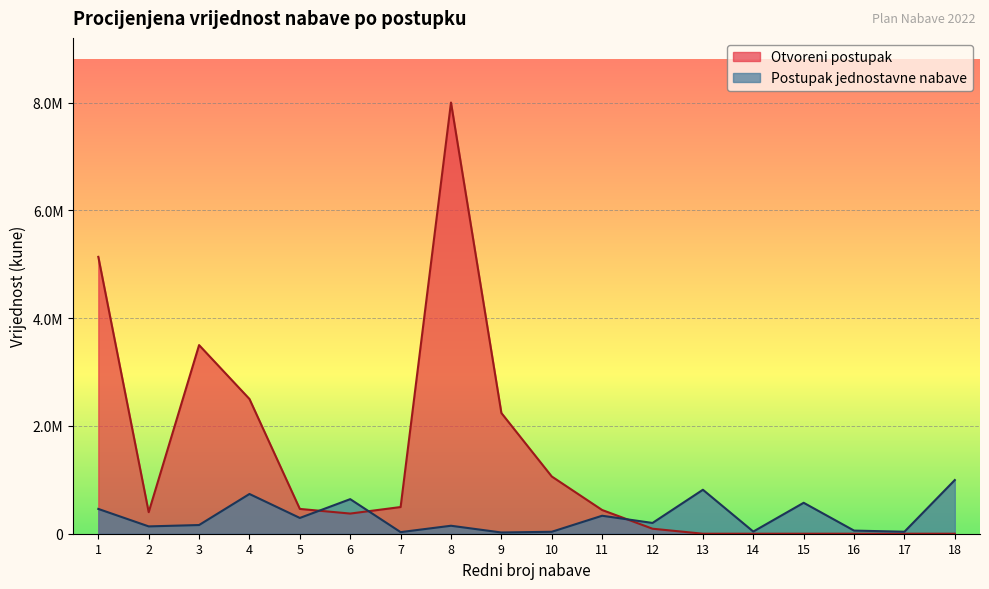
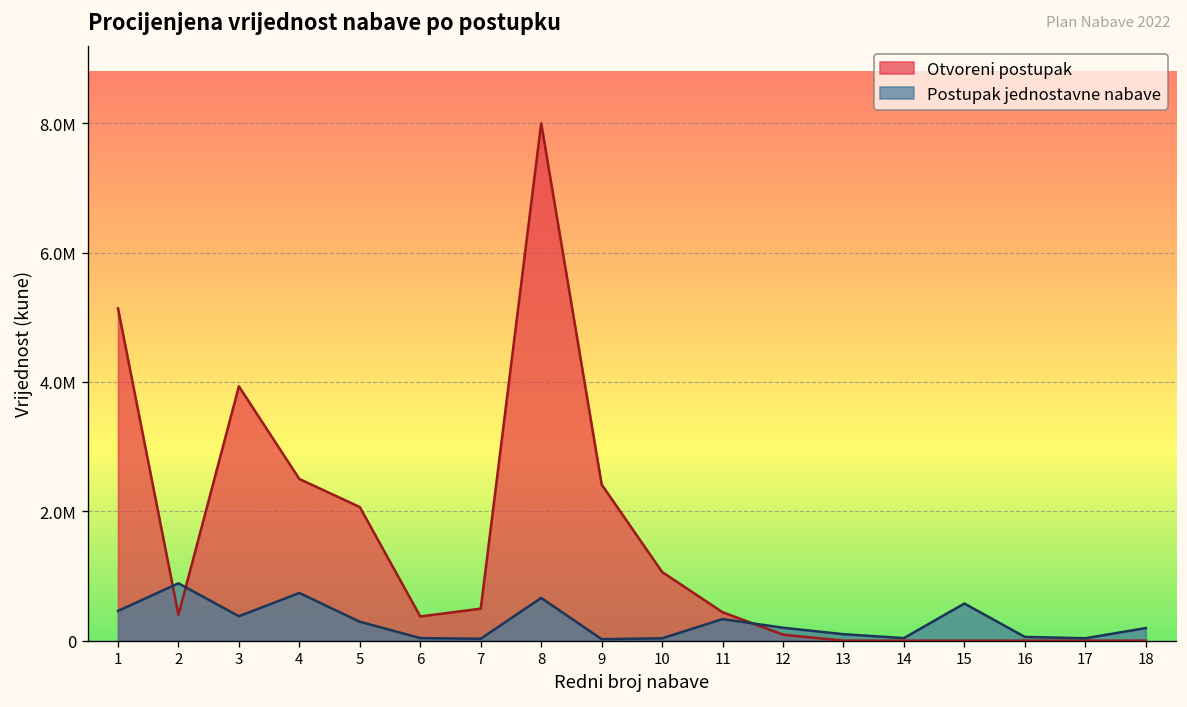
  {
    "Otvoreni postupak": {
      "1": 5100000,
      "2": 400000,
-     "3": 3500000,
+     "3": 3900000,
      "4": 2500000,
-     "5": 500000,
+     "5": 2100000,
      "6": 400000,
      "7": 500000,
      "8": 8000000,
-     "9": 2200000,
+     "9": 2400000,
      "10": 1100000,
      "11": 400000,
      "12": 100000,
      "13": 0,
      "15": 0,
      "16": 0,
      "18": 0
    },
    "Postupak jednostavne nabave": {
      "1": 500000,
-     "2": 100000,
-     "3": 200000,
+     "2": 900000,
+     "3": 400000,
      "4": 700000,
      "5": 300000,
-     "6": 600000,
+     "6": 0,
      "7": 0,
-     "8": 100000,
+     "8": 700000,
      "9": 0,
      "10": 0,
      "11": 300000,
      "12": 200000,
-     "13": 800000,
+     "13": 100000,
      "15": 600000,
      "16": 100000,
-     "18": 1000000
+     "18": 200000
    }
  }
